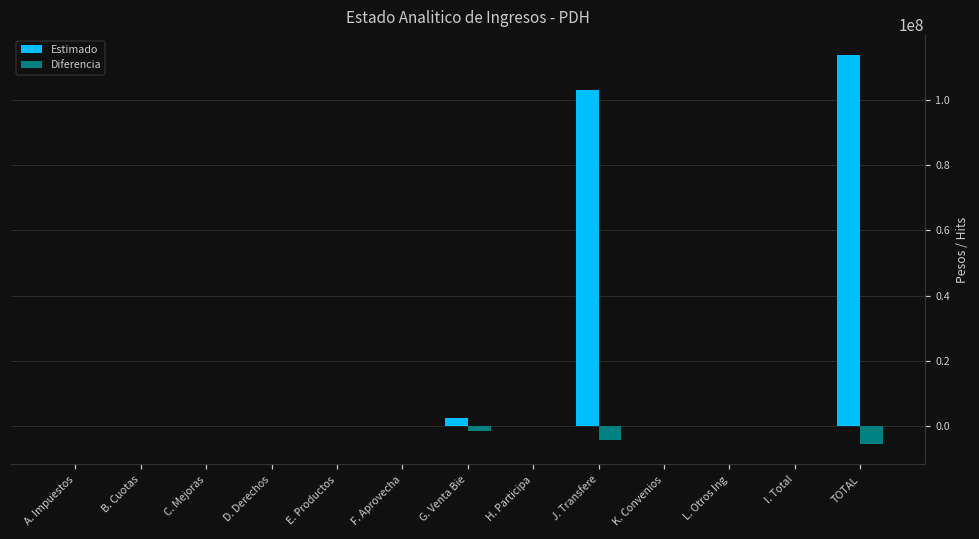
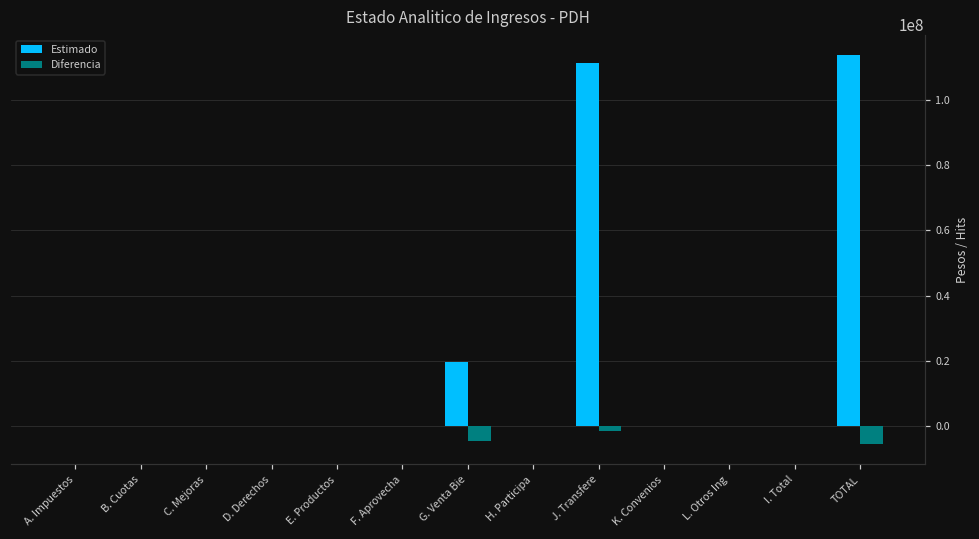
  {
    "Estimado": {
      "A. Impuestos": 0,
      "B. Cuotas": 0,
      "C. Mejoras": 0,
      "D. Derechos": 0,
      "E. Productos": 0,
      "F. Aprovecha": 0,
-     "G. Venta Bie": 3000000,
+     "G. Venta Bie": 20000000,
      "H. Participa": 0,
-     "J. Transfere": 103000000,
+     "J. Transfere": 111000000,
      "K. Convenios": 0,
      "L. Otros Ing": 0,
      "I. Total": 0,
      "TOTAL": 114000000
    },
    "Diferencia": {
      "A. Impuestos": 0,
      "B. Cuotas": 0,
      "C. Mejoras": 0,
      "D. Derechos": 0,
      "E. Productos": 0,
      "F. Aprovecha": 0,
-     "G. Venta Bie": -1000000,
+     "G. Venta Bie": -4000000,
      "H. Participa": 0,
-     "J. Transfere": -4000000,
+     "J. Transfere": -1000000,
      "K. Convenios": 0,
      "L. Otros Ing": 0,
      "I. Total": 0,
      "TOTAL": -6000000
    }
  }
